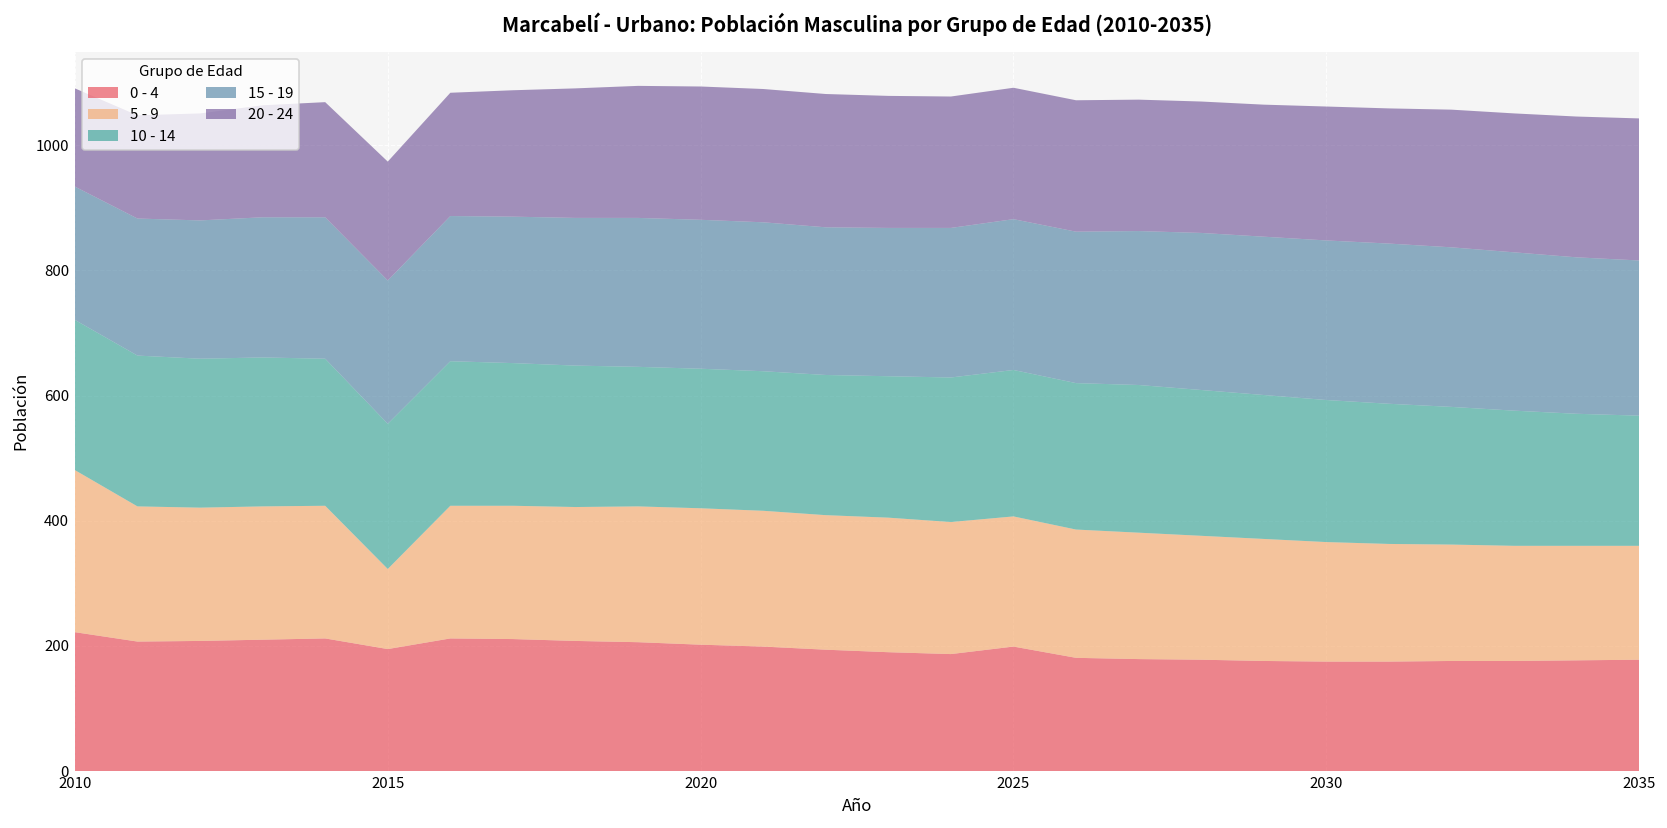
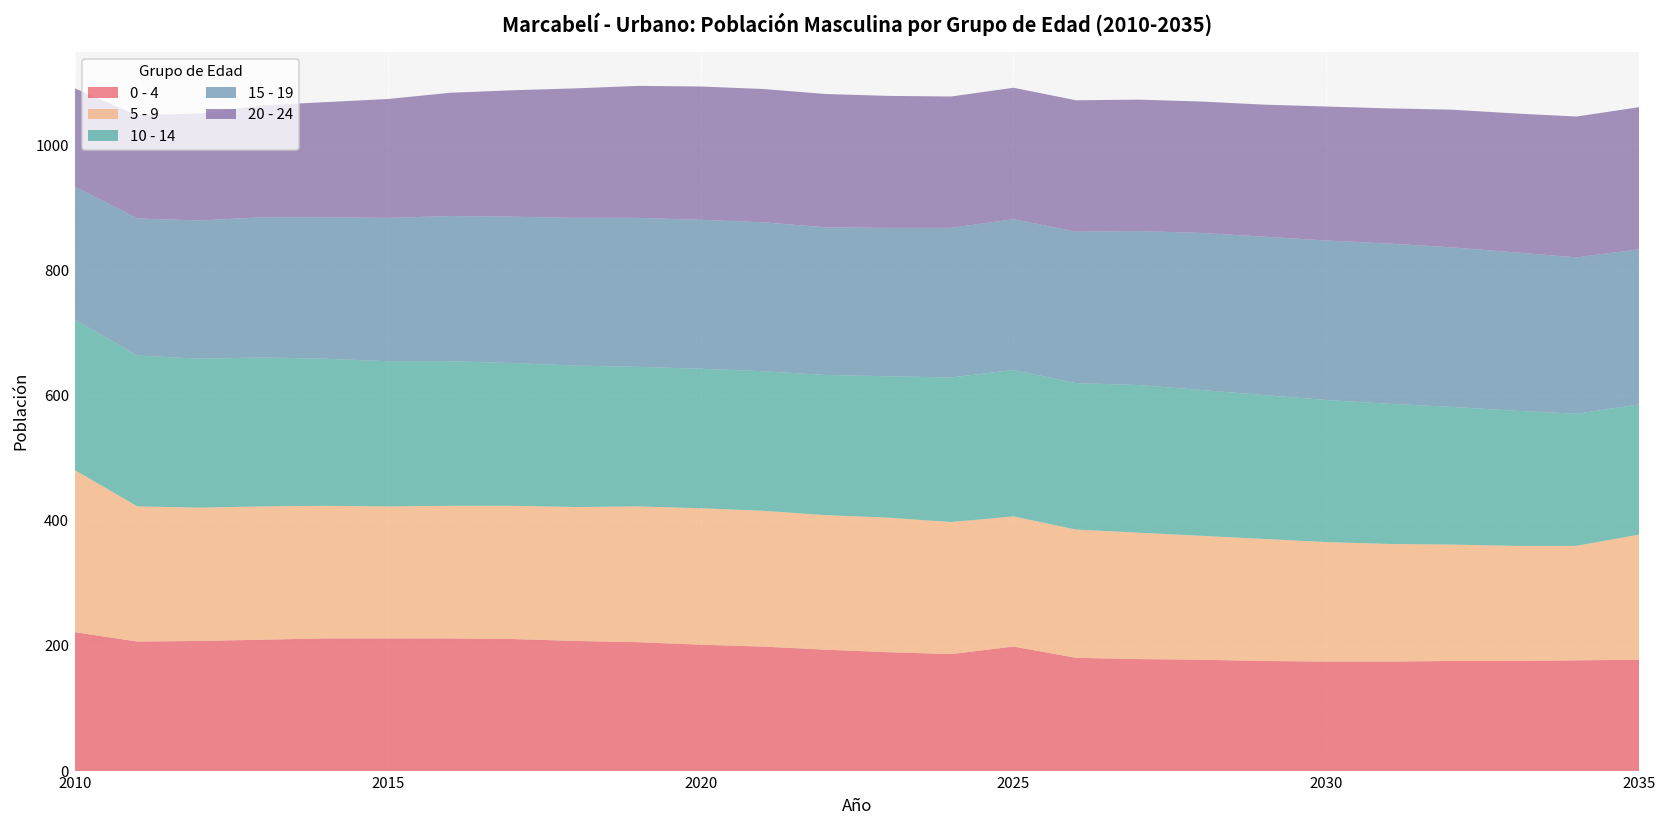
  {
    "0 - 4": {
      "2010": 220,
-     "2015": 200,
+     "2015": 210,
      "2020": 200,
      "2025": 200,
      "2030": 180,
      "2035": 180
    },
    "5 - 9": {
      "2010": 260,
-     "2015": 130,
+     "2015": 210,
      "2020": 220,
      "2025": 210,
      "2030": 190,
-     "2035": 180
+     "2035": 200
    }
  }
